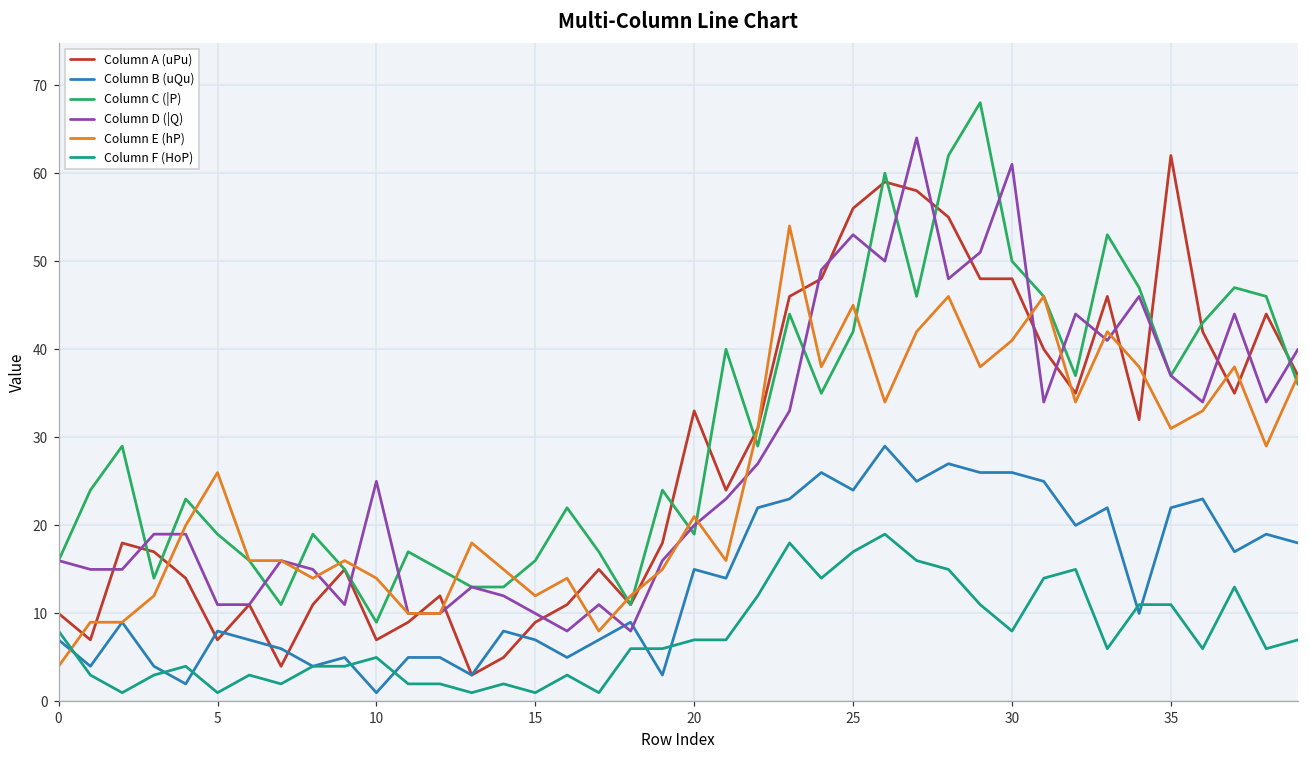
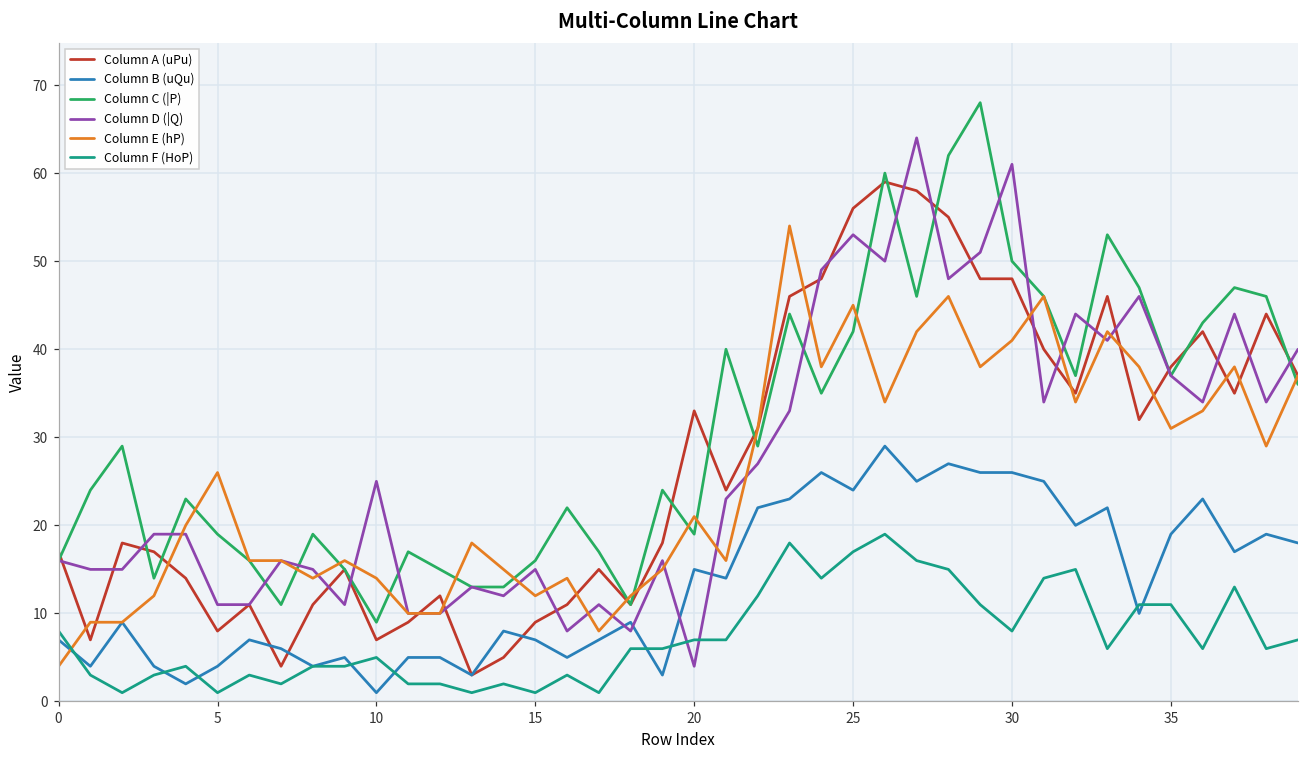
  {
    "Column A (uPu)": {
-     "0": 10,
-     "5": 7,
+     "0": 17,
+     "5": 8,
      "10": 7,
      "15": 9,
      "20": 33,
      "25": 56,
      "30": 48,
-     "35": 62
+     "35": 38
    },
    "Column B (uQu)": {
      "0": 7,
-     "5": 8,
+     "5": 4,
      "10": 1,
      "15": 7,
      "20": 15,
      "25": 24,
      "30": 26,
-     "35": 22
+     "35": 19
    },
    "Column D (|Q)": {
      "5": 11,
      "10": 25,
-     "15": 10,
-     "20": 20,
+     "15": 15,
+     "20": 4,
      "25": 53,
      "30": 61
    },
    "Column E (hP)": {
      "0": 4,
      "5": 26,
      "10": 14,
      "15": 12,
      "20": 21,
      "25": 45,
      "30": 41,
      "35": 31
    }
  }
